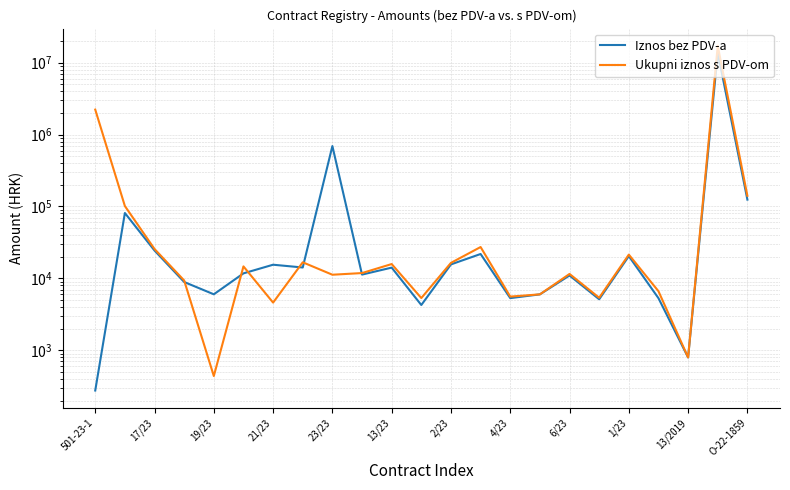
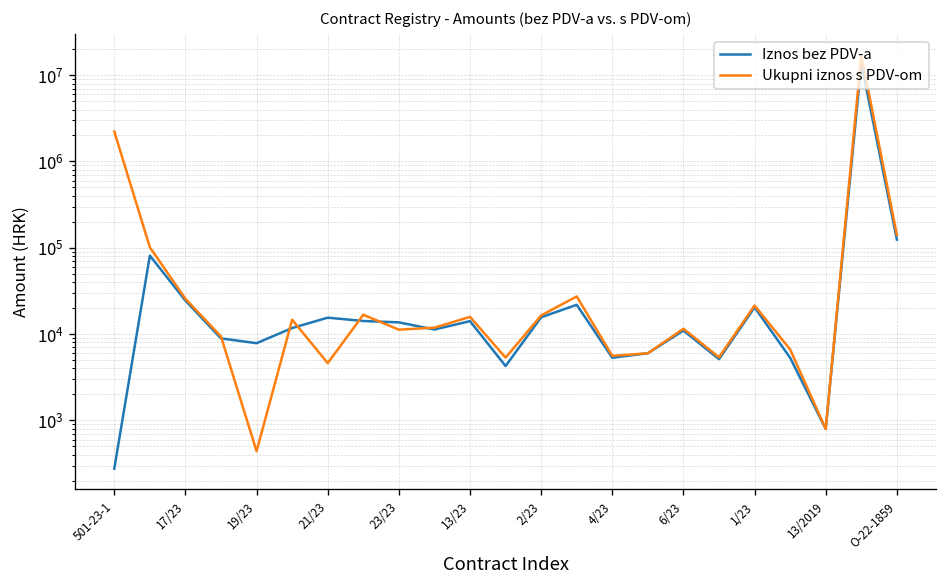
  {
    "Iznos bez PDV-a": {
      "501-23-1": 280,
-     "19/23": 6000,
+     "19/23": 8000,
      "21/23": 15000,
-     "23/23": 700000,
+     "23/23": 14000,
      "13/23": 14000,
      "O-22-1859": 120000
    },
    "Ukupni iznos s PDV-om": {
      "501-23-1": 2200000,
      "19/23": 400,
      "21/23": 5000,
      "23/23": 11000,
      "13/23": 16000,
      "O-22-1859": 140000
    }
  }
